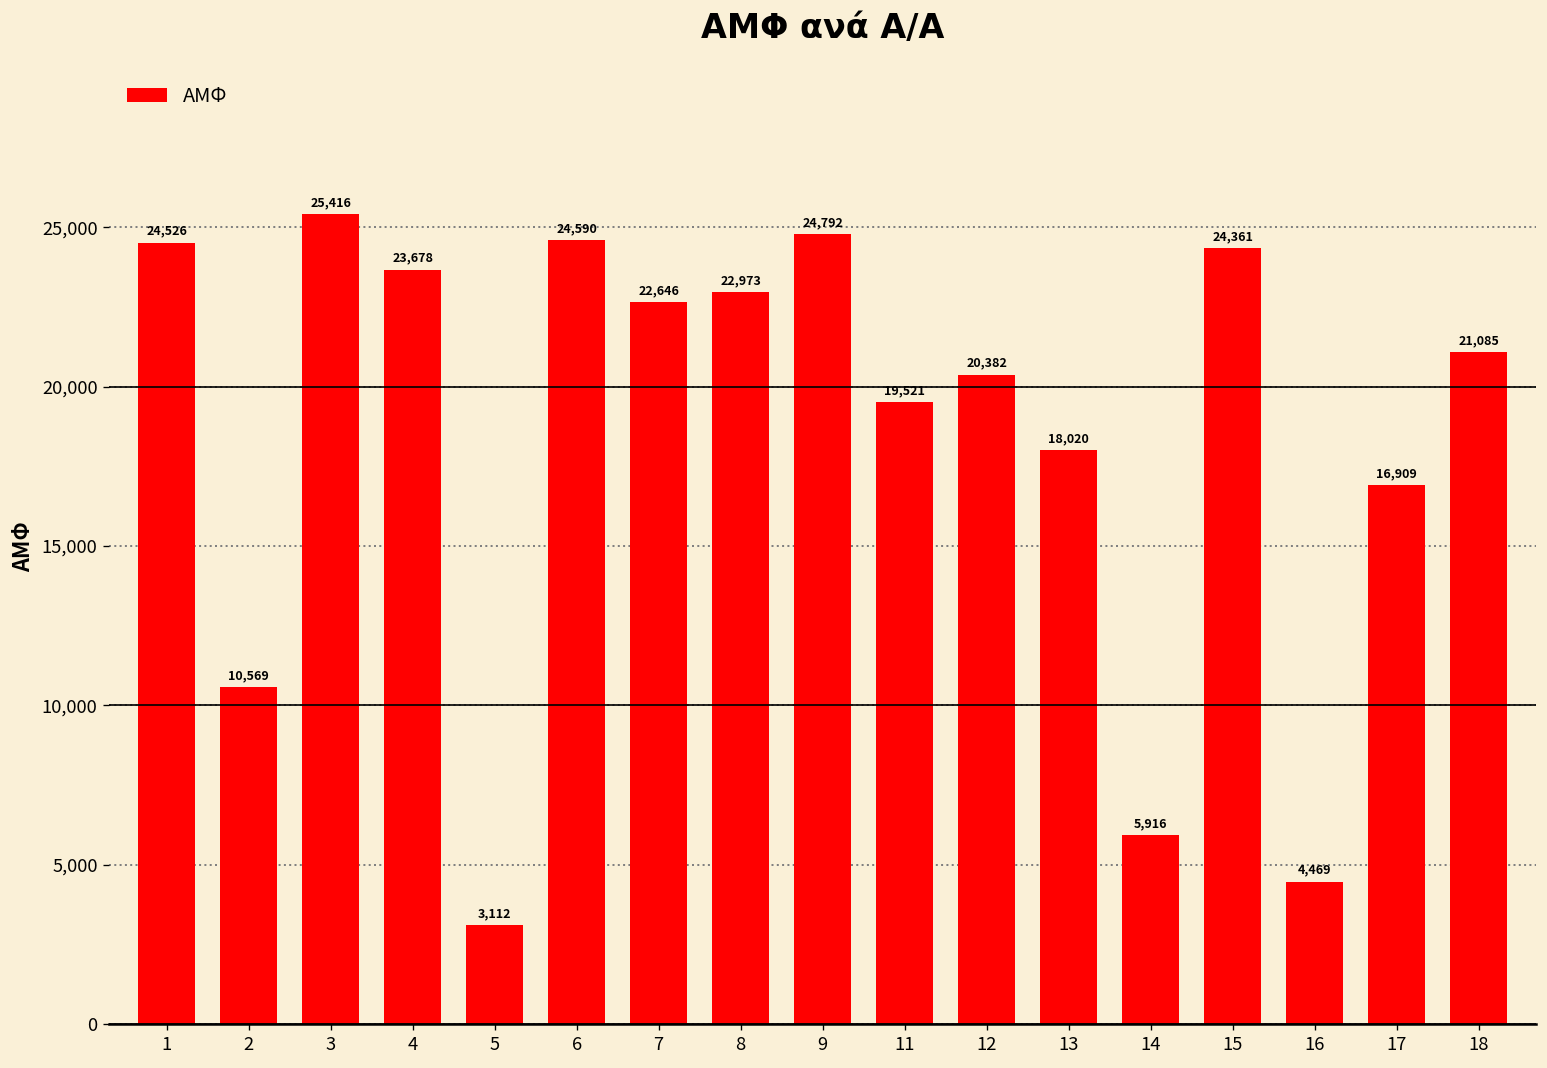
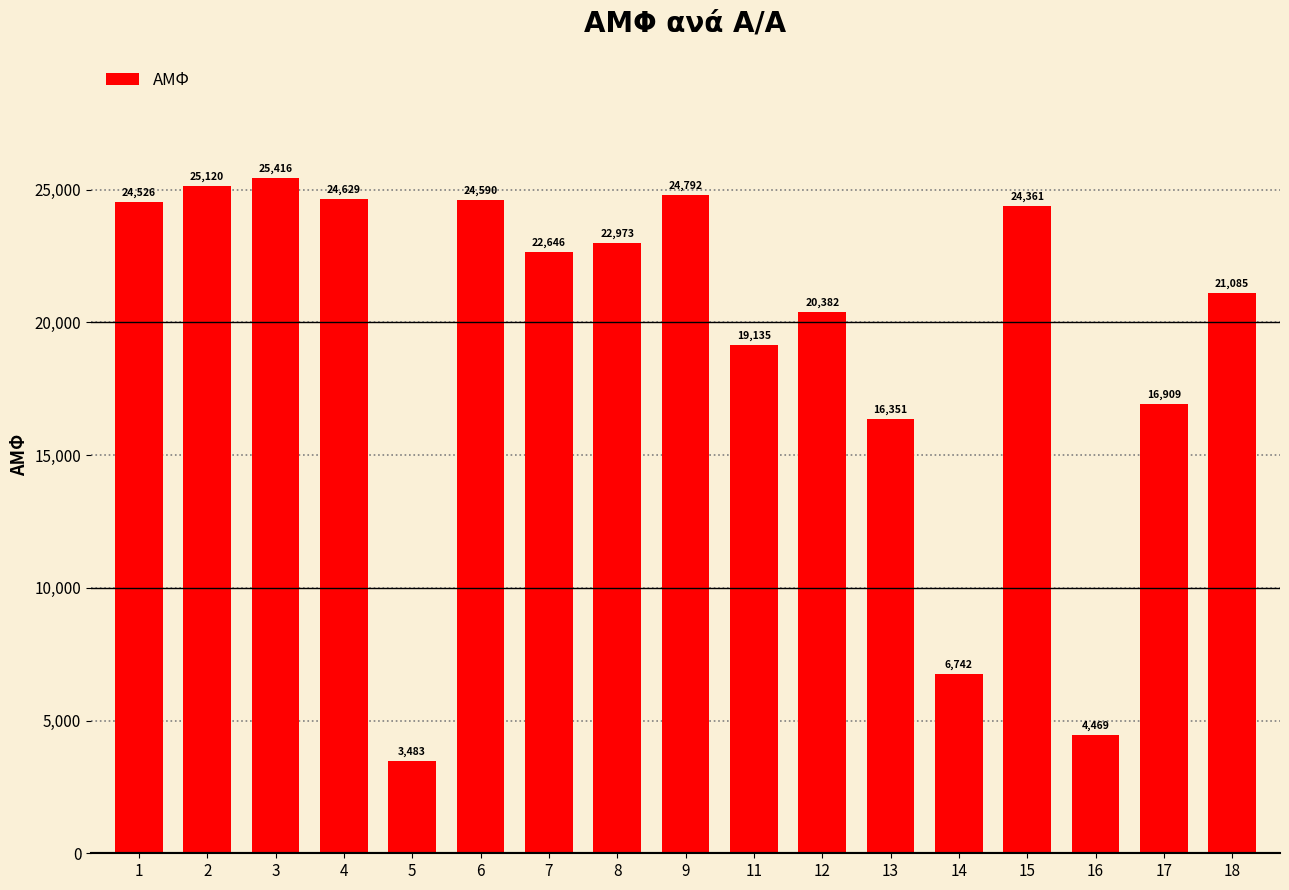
  {
    "1": "24,526",
-   "2": "10,569",
+   "2": "25,120",
    "3": "25,416",
-   "4": "23,678",
-   "5": "3,112",
+   "4": "24,629",
+   "5": "3,483",
    "6": "24,590",
    "7": "22,646",
    "8": "22,973",
    "9": "24,792",
-   "11": "19,521",
+   "11": "19,135",
    "12": "20,382",
-   "13": "18,020",
-   "14": "5,916",
+   "13": "16,351",
+   "14": "6,742",
    "15": "24,361",
    "16": "4,469",
    "17": "16,909",
    "18": "21,085"
  }
